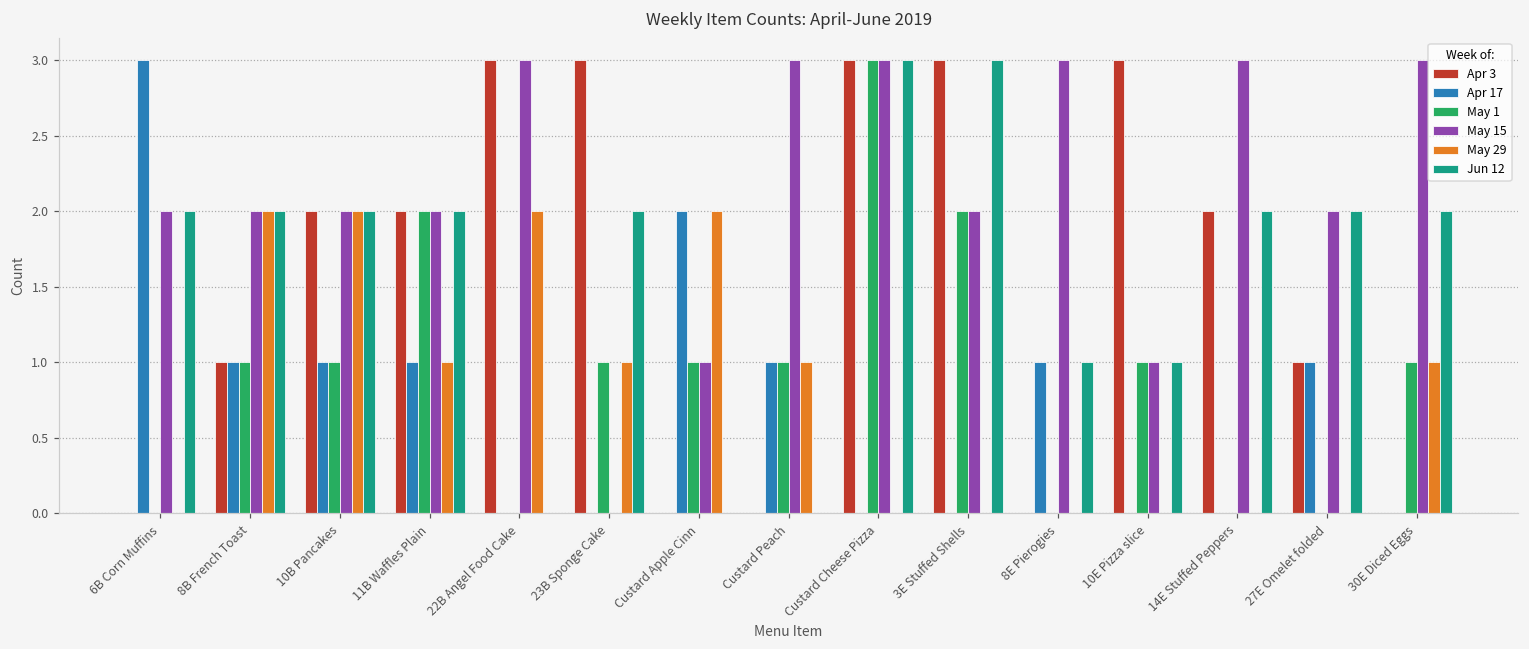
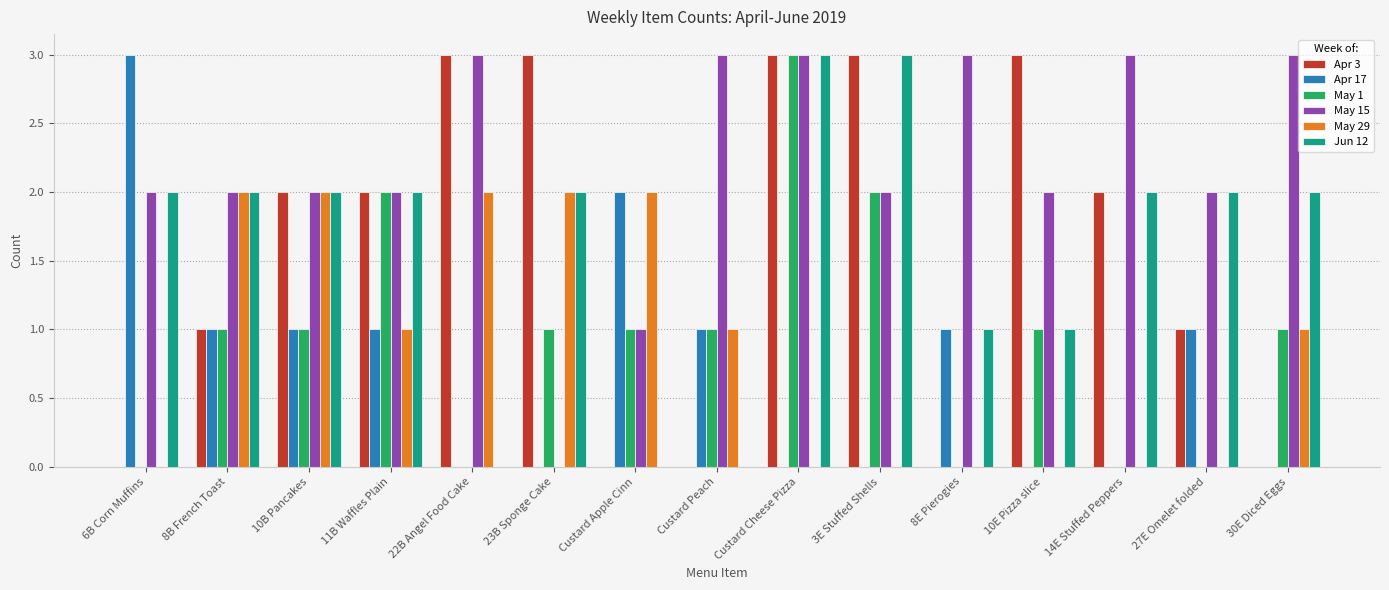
  {
    "Apr 3": {
      "6B Corn Muffins": 0,
      "8B French Toast": 1,
      "10B Pancakes": 2,
      "11B Waffles Plain": 2,
      "22B Angel Food Cake": 3,
      "23B Sponge Cake": 3,
      "Custard Apple Cinn": 0,
      "Custard Peach": 0,
      "Custard Cheese Pizza": 3,
      "3E Stuffed Shells": 3,
      "8E Pierogies": 0,
      "10E Pizza slice": 3,
      "14E Stuffed Peppers": 2,
      "27E Omelet folded": 1,
      "30E Diced Eggs": 0
    },
    "Apr 17": {
      "6B Corn Muffins": 3,
      "8B French Toast": 1,
      "10B Pancakes": 1,
      "11B Waffles Plain": 1,
      "22B Angel Food Cake": 0,
      "23B Sponge Cake": 0,
      "Custard Apple Cinn": 2,
      "Custard Peach": 1,
      "Custard Cheese Pizza": 0,
      "3E Stuffed Shells": 0,
      "8E Pierogies": 1,
      "10E Pizza slice": 0,
      "14E Stuffed Peppers": 0,
      "27E Omelet folded": 1,
      "30E Diced Eggs": 0
    },
    "May 15": {
      "6B Corn Muffins": 2,
      "8B French Toast": 2,
      "10B Pancakes": 2,
      "11B Waffles Plain": 2,
      "22B Angel Food Cake": 3,
      "23B Sponge Cake": 0,
      "Custard Apple Cinn": 1,
      "Custard Peach": 3,
      "Custard Cheese Pizza": 3,
      "3E Stuffed Shells": 2,
      "8E Pierogies": 3,
-     "10E Pizza slice": 1,
+     "10E Pizza slice": 2,
      "14E Stuffed Peppers": 3,
      "27E Omelet folded": 2,
      "30E Diced Eggs": 3
    },
    "May 29": {
      "6B Corn Muffins": 0,
      "8B French Toast": 2,
      "10B Pancakes": 2,
      "11B Waffles Plain": 1,
      "22B Angel Food Cake": 2,
-     "23B Sponge Cake": 1,
+     "23B Sponge Cake": 2,
      "Custard Apple Cinn": 2,
      "Custard Peach": 1,
      "Custard Cheese Pizza": 0,
      "3E Stuffed Shells": 0,
      "8E Pierogies": 0,
      "10E Pizza slice": 0,
      "14E Stuffed Peppers": 0,
      "27E Omelet folded": 0,
      "30E Diced Eggs": 1
    }
  }
